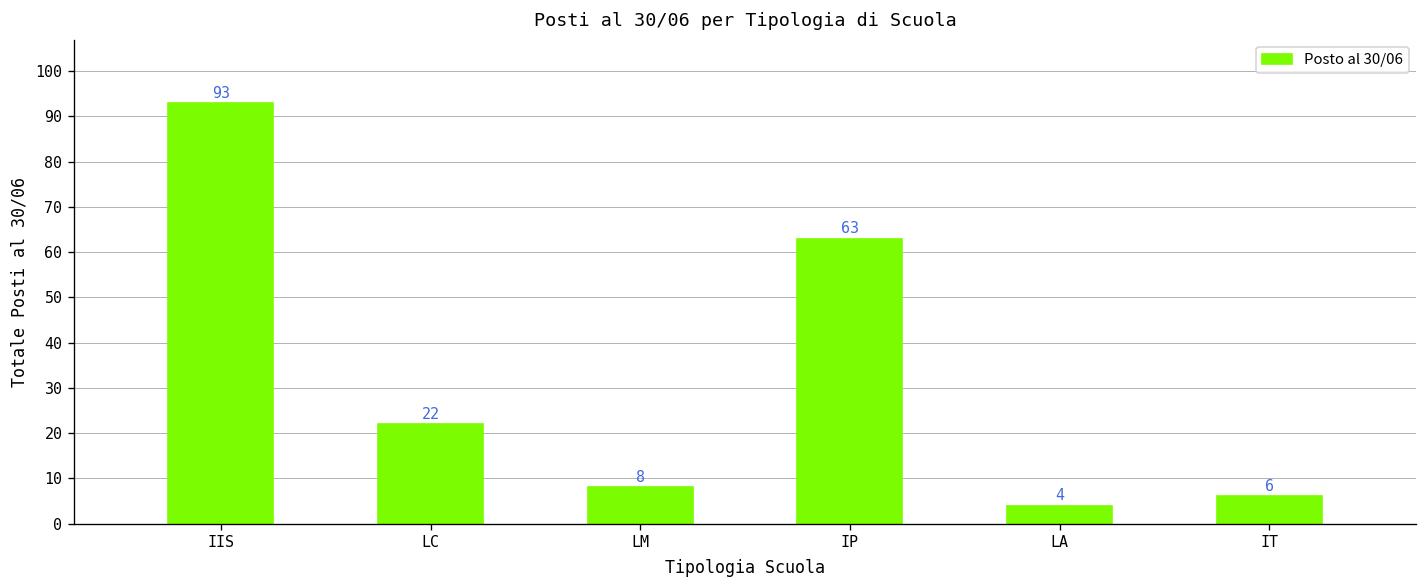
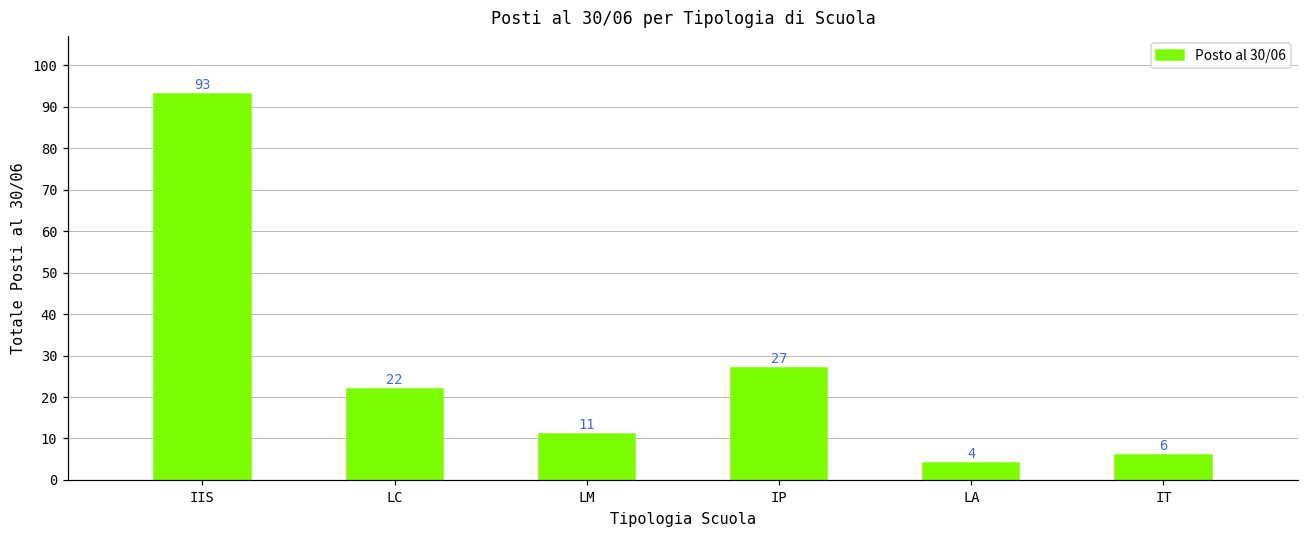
  {
    "IIS": 93,
    "LC": 22,
-   "LM": 8,
-   "IP": 63,
+   "LM": 11,
+   "IP": 27,
    "LA": 4,
    "IT": 6
  }
